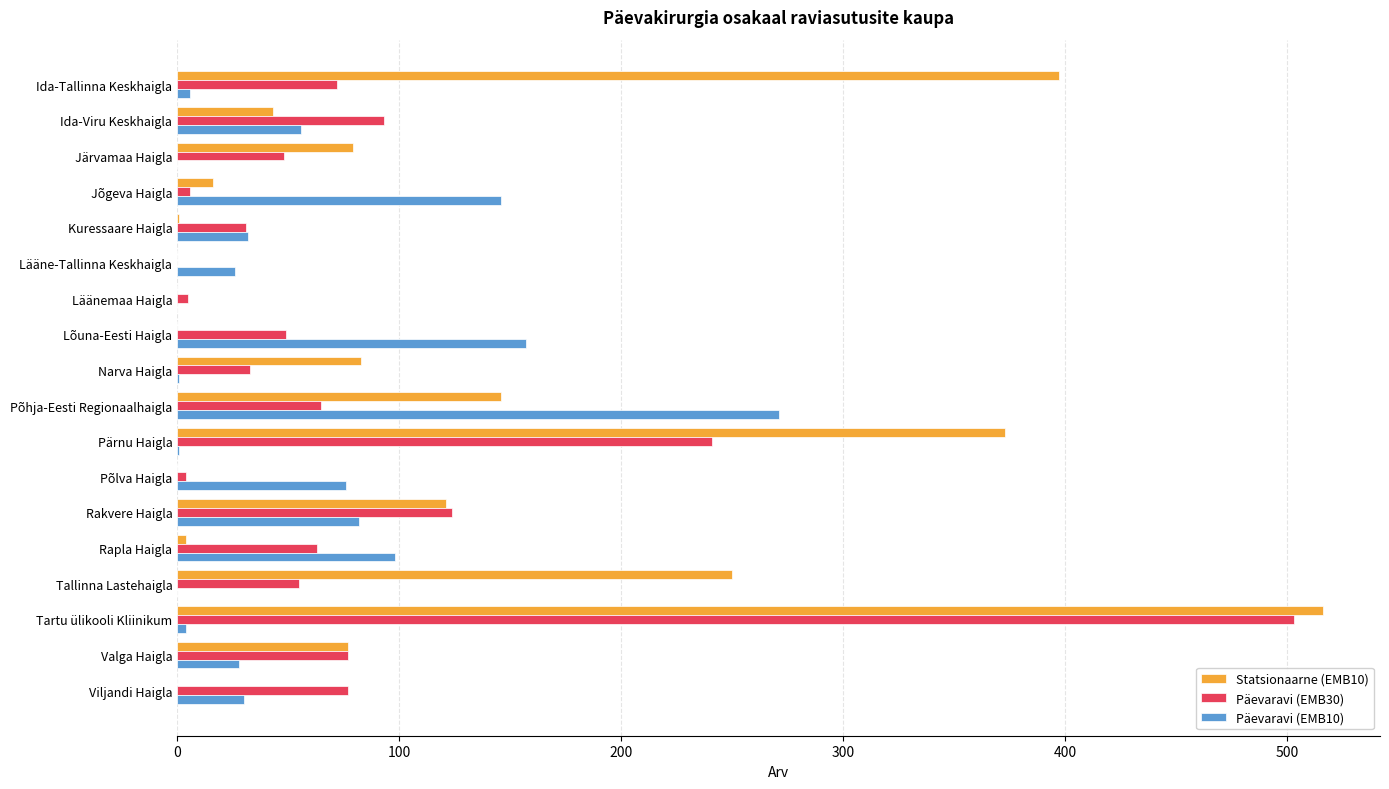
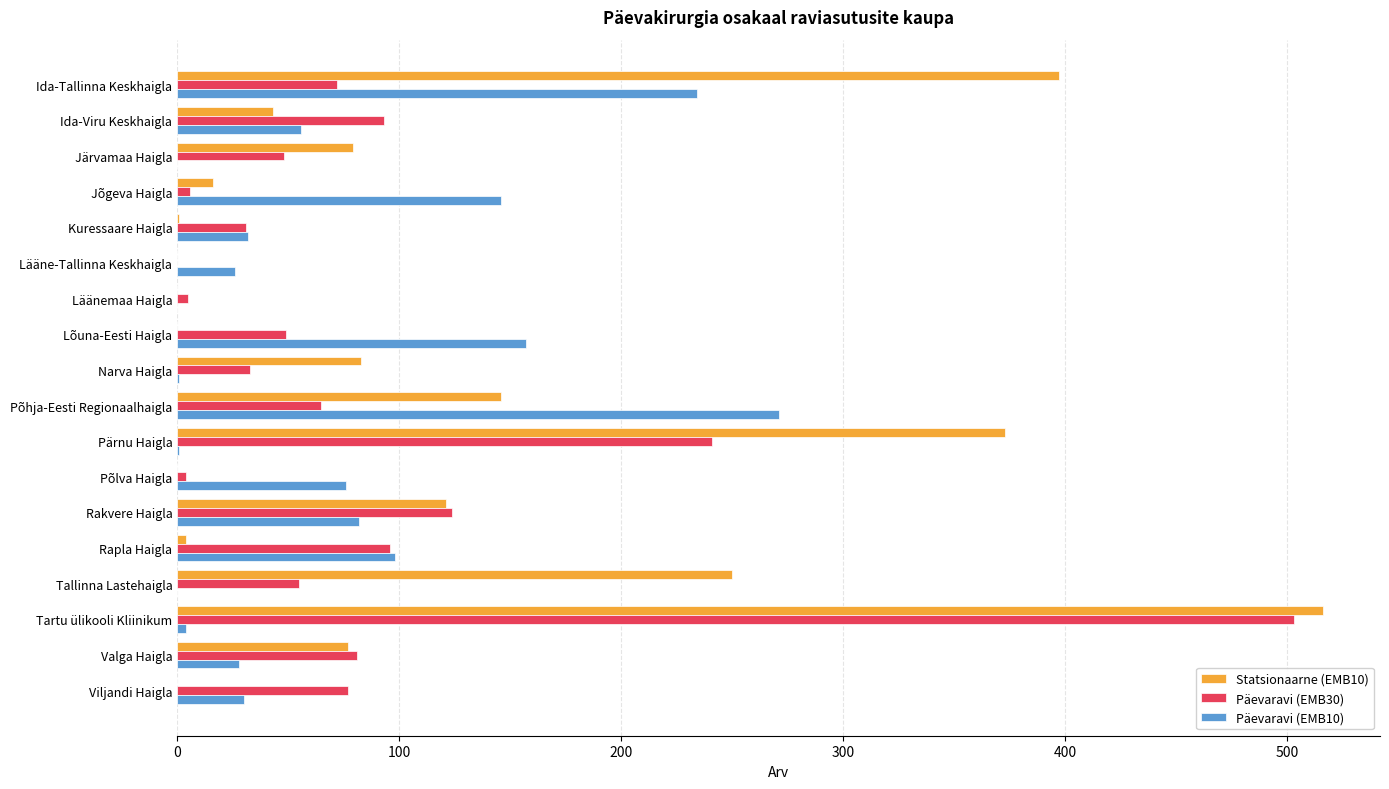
  {
    "Statsionaarne (EMB10)": {
      "Ida-Tallinna Keskhaigla": 397,
      "Ida-Viru Keskhaigla": 43,
      "Järvamaa Haigla": 79,
      "Jõgeva Haigla": 16,
      "Lääne-Tallinna Keskhaigla": 0,
      "Läänemaa Haigla": 0,
      "Lõuna-Eesti Haigla": 0,
      "Narva Haigla": 83,
      "Põhja-Eesti Regionaalhaigla": 146,
      "Pärnu Haigla": 373,
      "Põlva Haigla": 0,
      "Rakvere Haigla": 121,
      "Rapla Haigla": 4,
      "Tallinna Lastehaigla": 250,
      "Tartu ülikooli Kliinikum": 516,
      "Valga Haigla": 77,
      "Viljandi Haigla": 0
    },
    "Päevaravi (EMB30)": {
      "Ida-Tallinna Keskhaigla": 72,
      "Ida-Viru Keskhaigla": 93,
      "Järvamaa Haigla": 48,
      "Jõgeva Haigla": 6,
      "Kuressaare Haigla": 31,
      "Lääne-Tallinna Keskhaigla": 0,
      "Läänemaa Haigla": 5,
      "Lõuna-Eesti Haigla": 49,
      "Narva Haigla": 33,
      "Põhja-Eesti Regionaalhaigla": 65,
      "Pärnu Haigla": 241,
      "Põlva Haigla": 4,
      "Rakvere Haigla": 124,
-     "Rapla Haigla": 63,
+     "Rapla Haigla": 96,
      "Tallinna Lastehaigla": 55,
      "Tartu ülikooli Kliinikum": 503,
-     "Valga Haigla": 77,
+     "Valga Haigla": 81,
      "Viljandi Haigla": 77
    },
    "Päevaravi (EMB10)": {
-     "Ida-Tallinna Keskhaigla": 6,
+     "Ida-Tallinna Keskhaigla": 234,
      "Ida-Viru Keskhaigla": 56,
      "Järvamaa Haigla": 0,
      "Jõgeva Haigla": 146,
      "Kuressaare Haigla": 32,
      "Lääne-Tallinna Keskhaigla": 26,
      "Läänemaa Haigla": 0,
      "Lõuna-Eesti Haigla": 157,
      "Põhja-Eesti Regionaalhaigla": 271,
      "Põlva Haigla": 76,
      "Rakvere Haigla": 82,
      "Rapla Haigla": 98,
      "Tallinna Lastehaigla": 0,
      "Tartu ülikooli Kliinikum": 4,
      "Valga Haigla": 28,
      "Viljandi Haigla": 30
    }
  }
